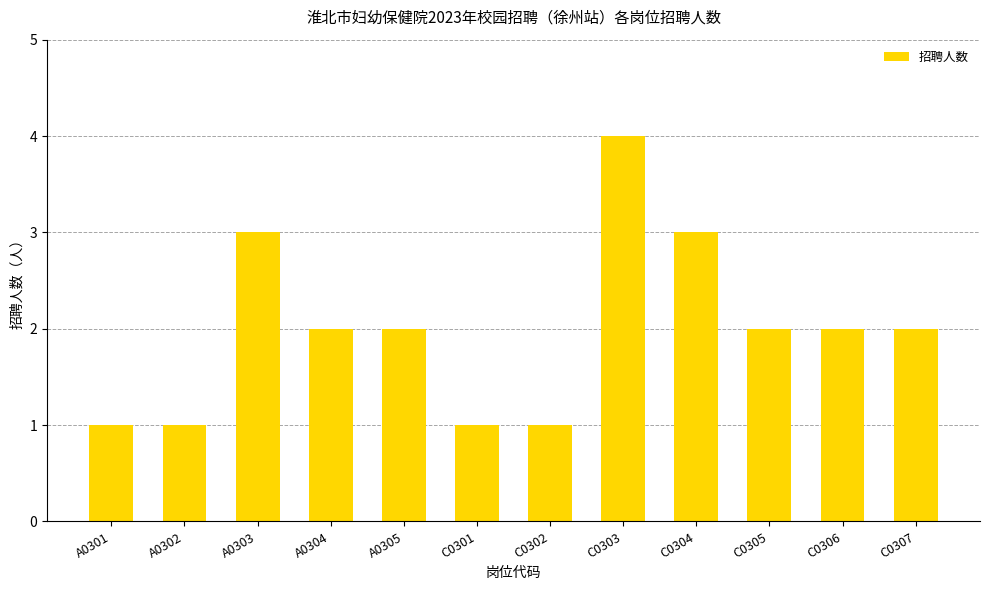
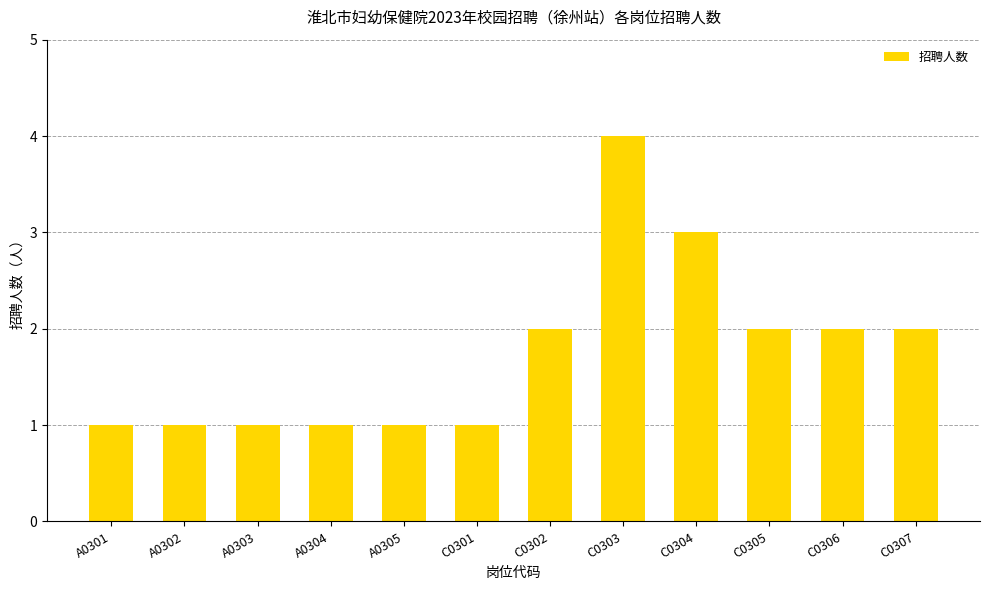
  {
    "A0301": 1,
    "A0302": 1,
-   "A0303": 3,
-   "A0304": 2,
-   "A0305": 2,
+   "A0303": 1,
+   "A0304": 1,
+   "A0305": 1,
    "C0301": 1,
-   "C0302": 1,
+   "C0302": 2,
    "C0303": 4,
    "C0304": 3,
    "C0305": 2,
    "C0306": 2,
    "C0307": 2
  }
